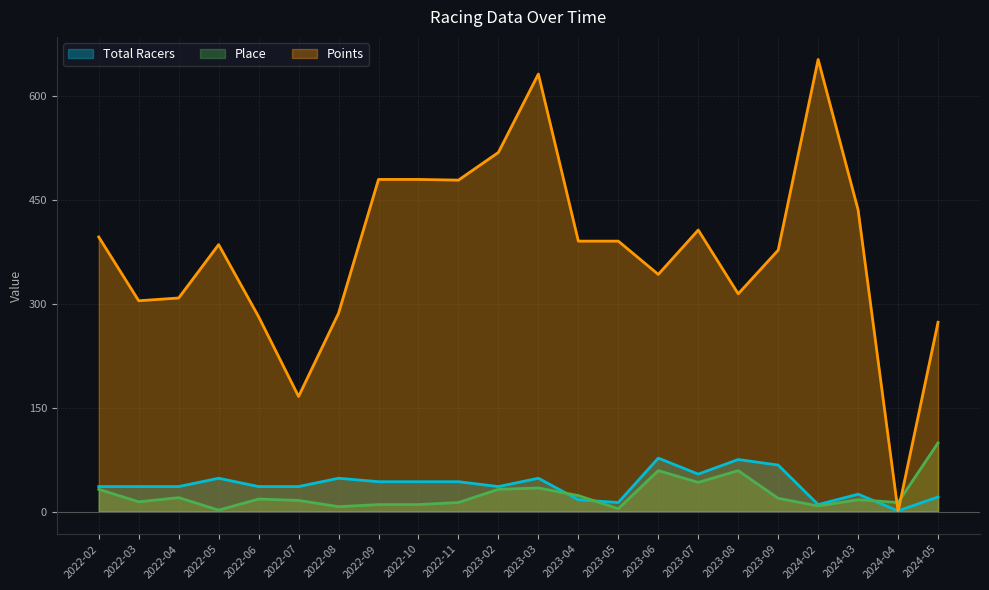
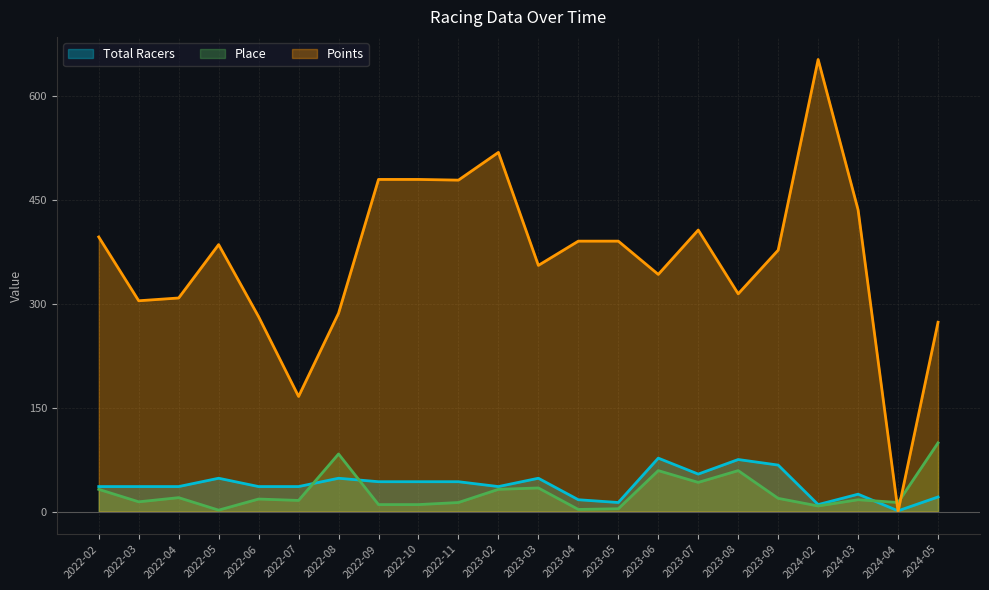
  {
    "Total Racers": {
      "2022-02": 40,
      "2022-03": 40,
      "2022-04": 40,
      "2022-05": 50,
      "2022-06": 40,
      "2022-07": 40,
      "2022-08": 50,
      "2022-09": 40,
      "2022-10": 40,
      "2022-11": 40,
      "2023-02": 40,
      "2023-03": 50,
      "2023-04": 20,
      "2023-05": 10,
      "2023-06": 80,
      "2023-07": 50,
      "2023-08": 80,
      "2023-09": 70,
      "2024-03": 30,
      "2024-05": 20
    },
    "Place": {
      "2022-02": 30,
      "2022-03": 10,
      "2022-04": 20,
      "2022-05": 0,
      "2022-06": 20,
      "2022-07": 20,
-     "2022-08": 10,
+     "2022-08": 80,
      "2022-09": 10,
      "2022-10": 10,
      "2022-11": 10,
      "2023-02": 30,
      "2023-03": 30,
-     "2023-04": 20,
+     "2023-04": 0,
      "2023-05": 0,
      "2023-06": 60,
      "2023-07": 40,
      "2023-08": 60,
      "2023-09": 20,
      "2024-03": 20,
      "2024-04": 10,
      "2024-05": 100
    },
    "Points": {
      "2022-02": 400,
      "2022-03": 300,
      "2022-04": 310,
      "2022-05": 390,
      "2022-06": 280,
      "2022-07": 170,
      "2022-08": 290,
      "2022-09": 480,
      "2022-10": 480,
      "2022-11": 480,
      "2023-02": 520,
-     "2023-03": 630,
+     "2023-03": 360,
      "2023-04": 390,
      "2023-05": 390,
      "2023-06": 340,
      "2023-07": 410,
      "2023-08": 310,
      "2023-09": 380,
      "2024-02": 650,
      "2024-03": 440,
      "2024-05": 270
    }
  }
